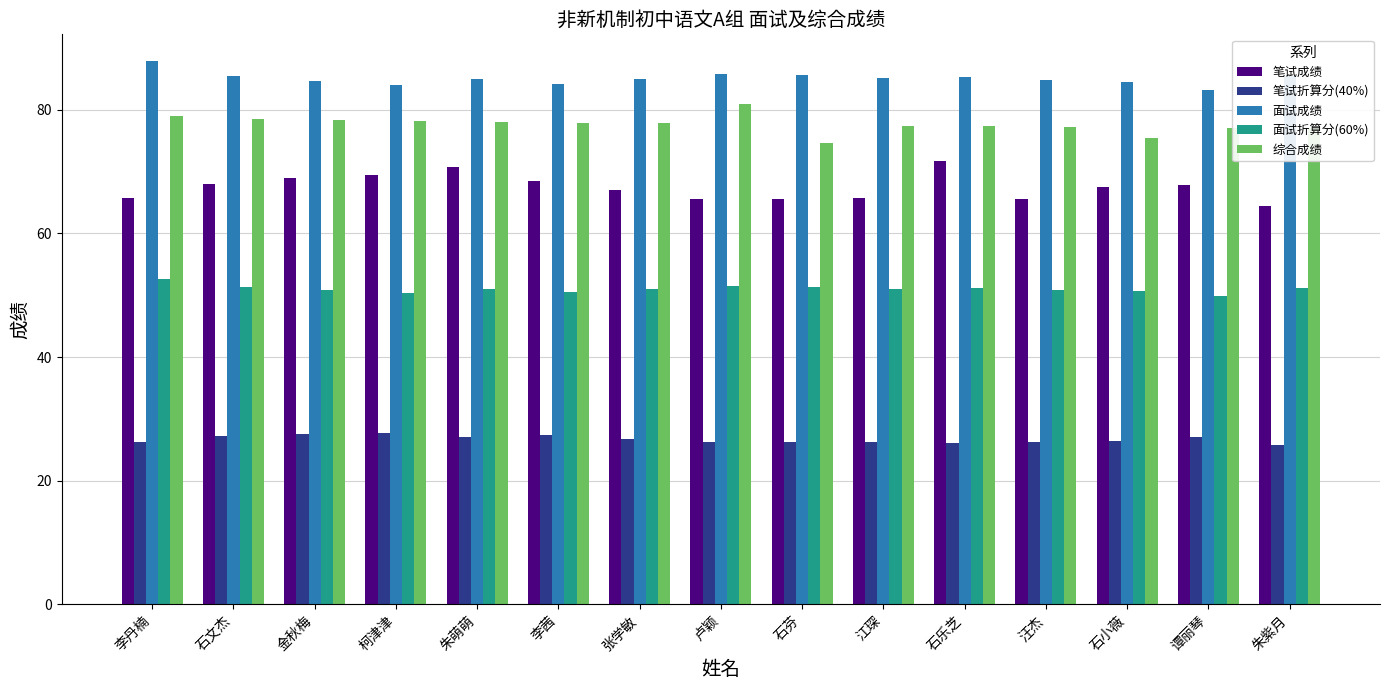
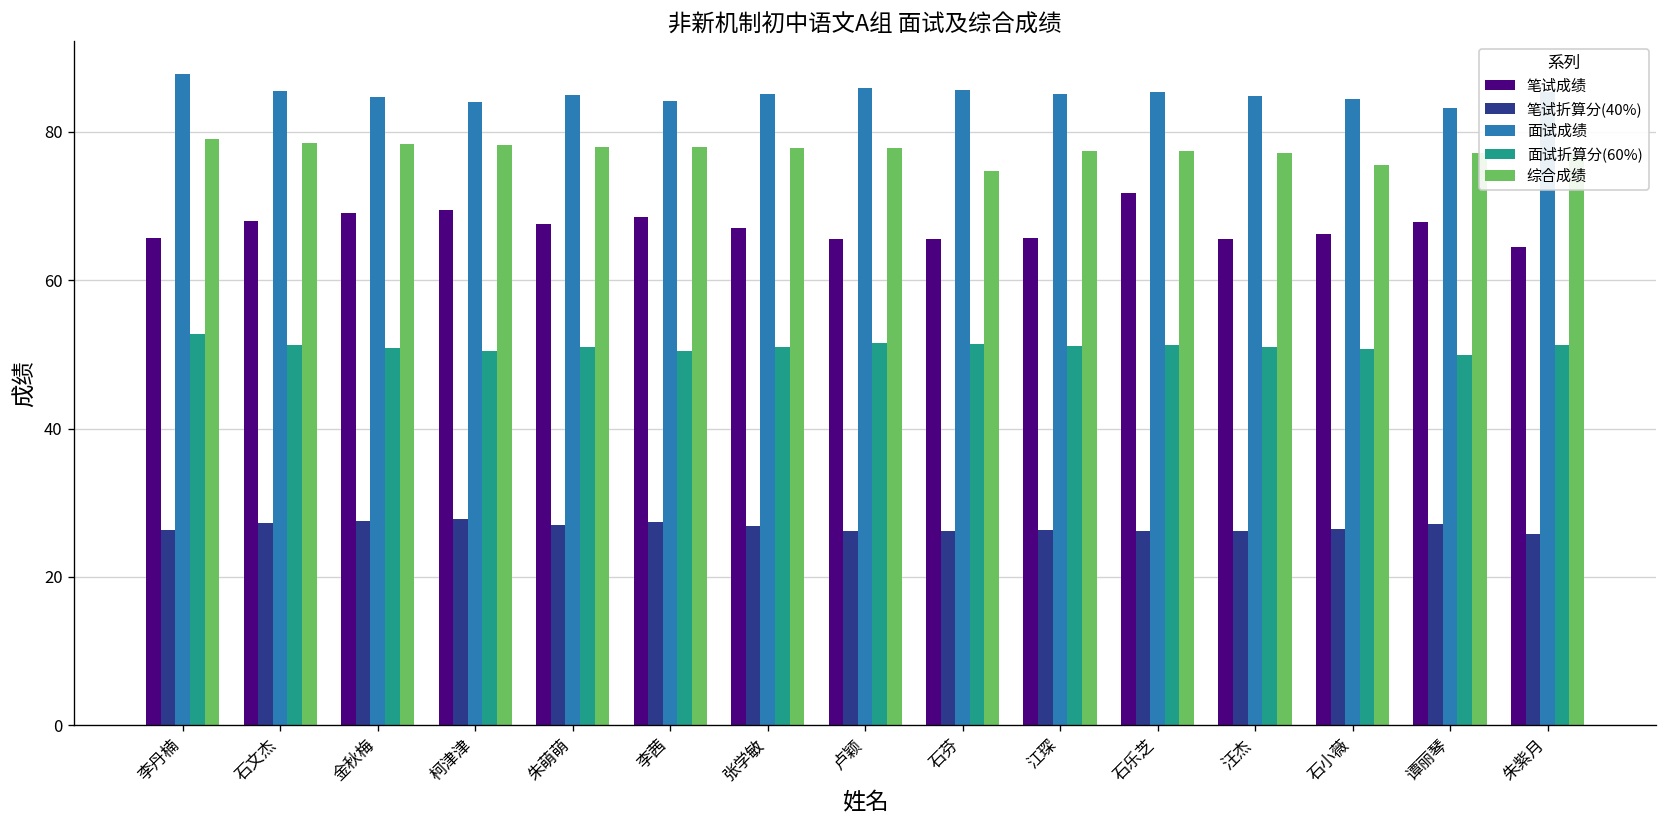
  {
    "笔试成绩": {
      "李丹楠": 66,
      "石文杰": 68,
      "金秋梅": 69,
      "柯津津": 69,
-     "朱萌萌": 71,
+     "朱萌萌": 68,
      "李茜": 69,
      "张学敏": 67,
      "卢颖": 66,
      "石芬": 66,
      "江琛": 66,
      "石乐芝": 72,
      "汪杰": 66,
-     "石小薇": 68,
+     "石小薇": 66,
      "谭丽琴": 68,
      "朱紫月": 65
    },
    "笔试折算分(40%)": {
      "李丹楠": 26,
      "石文杰": 27,
      "金秋梅": 28,
      "柯津津": 28,
      "朱萌萌": 27,
      "李茜": 27,
      "张学敏": 27,
      "卢颖": 26,
      "石芬": 26,
      "江琛": 26,
      "石乐芝": 26,
      "汪杰": 26,
      "石小薇": 26,
      "谭丽琴": 27,
      "朱紫月": 26
    },
    "综合成绩": {
      "李丹楠": 79,
      "石文杰": 78,
      "金秋梅": 78,
      "柯津津": 78,
      "朱萌萌": 78,
      "李茜": 78,
      "张学敏": 78,
-     "卢颖": 81,
+     "卢颖": 78,
      "石芬": 75,
      "江琛": 77,
      "石乐芝": 77,
      "汪杰": 77,
      "石小薇": 76
    }
  }
